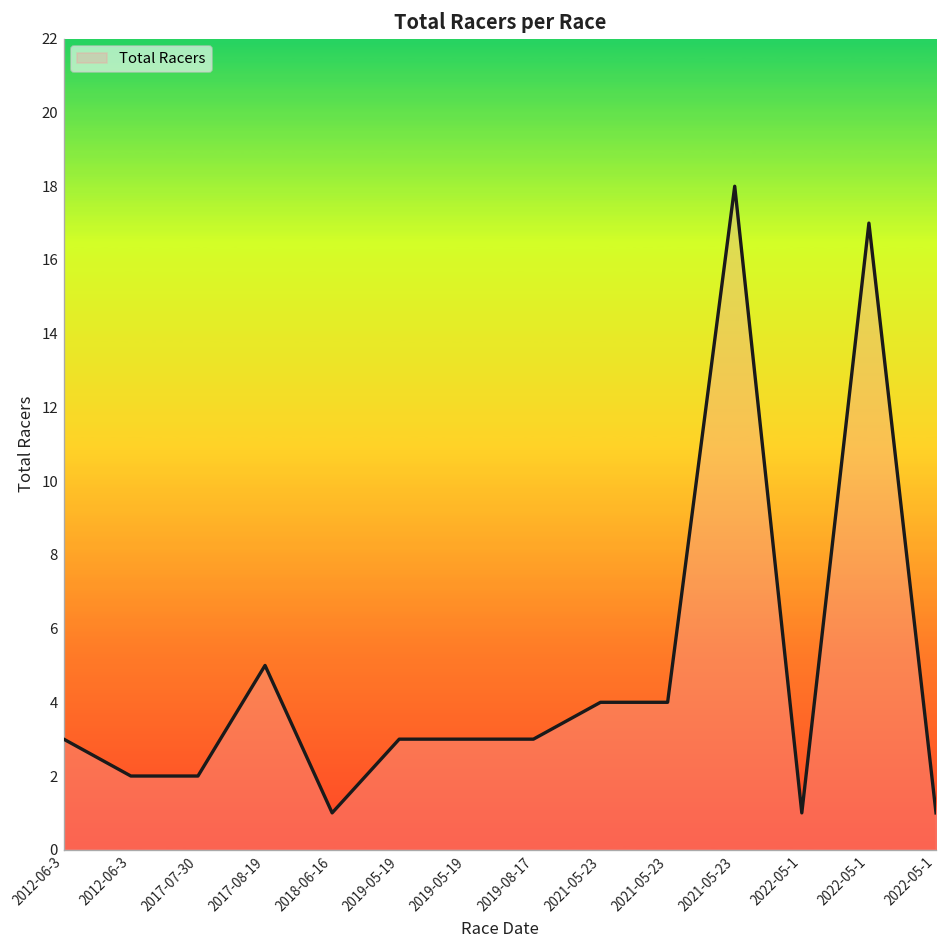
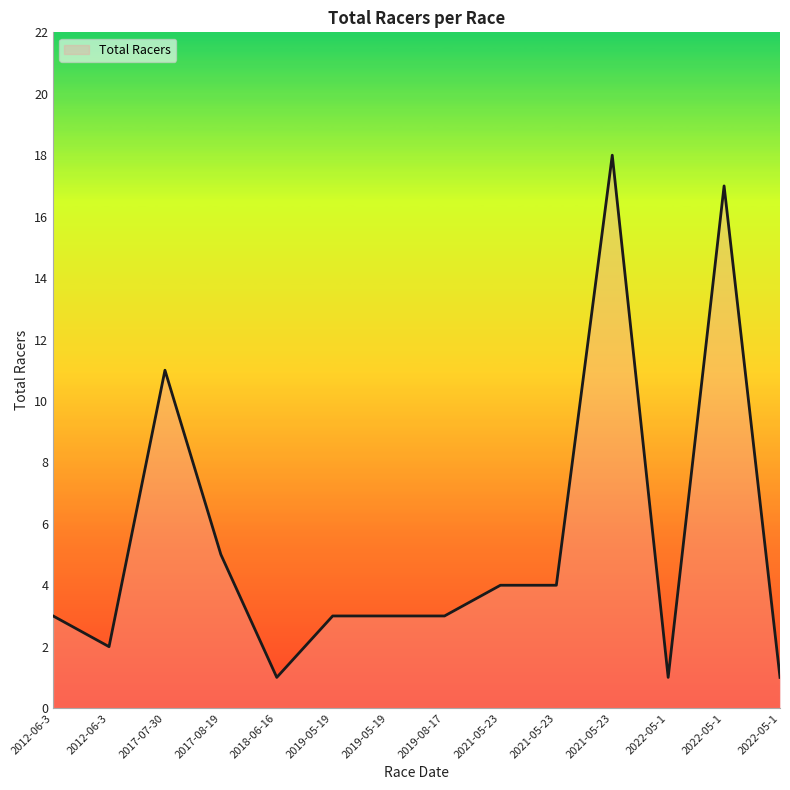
  {
-   "2017-07-30": 2,
+   "2017-07-30": 11,
    "2017-08-19": 5,
    "2018-06-16": 1,
    "2019-08-17": 3
  }
